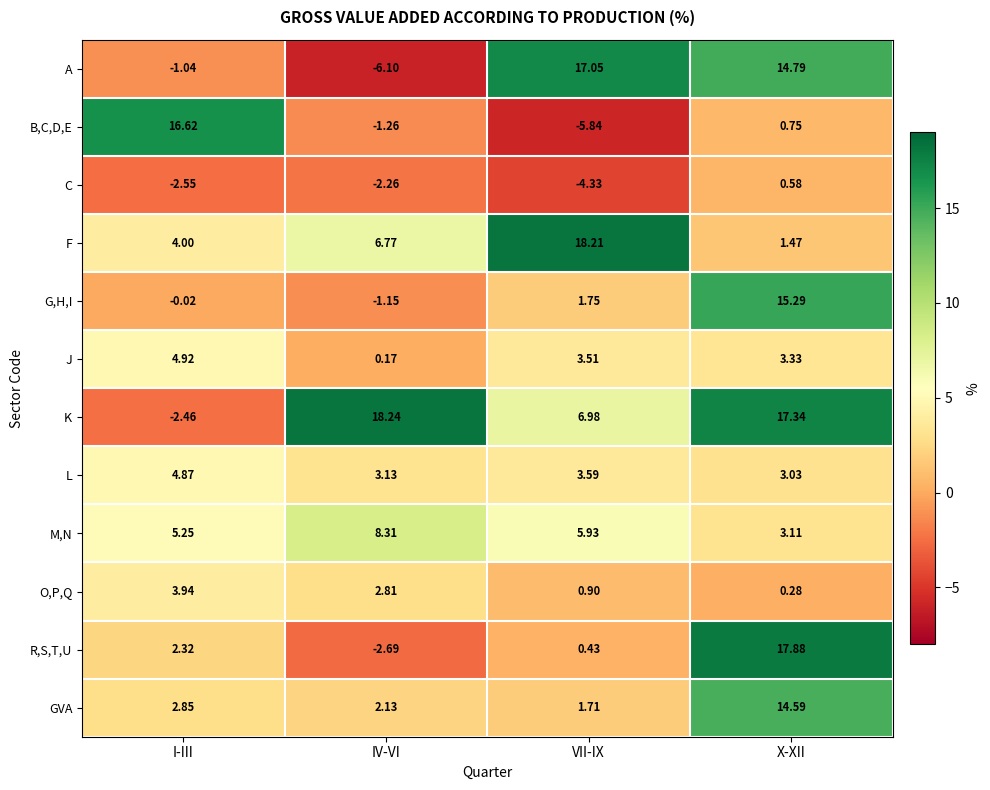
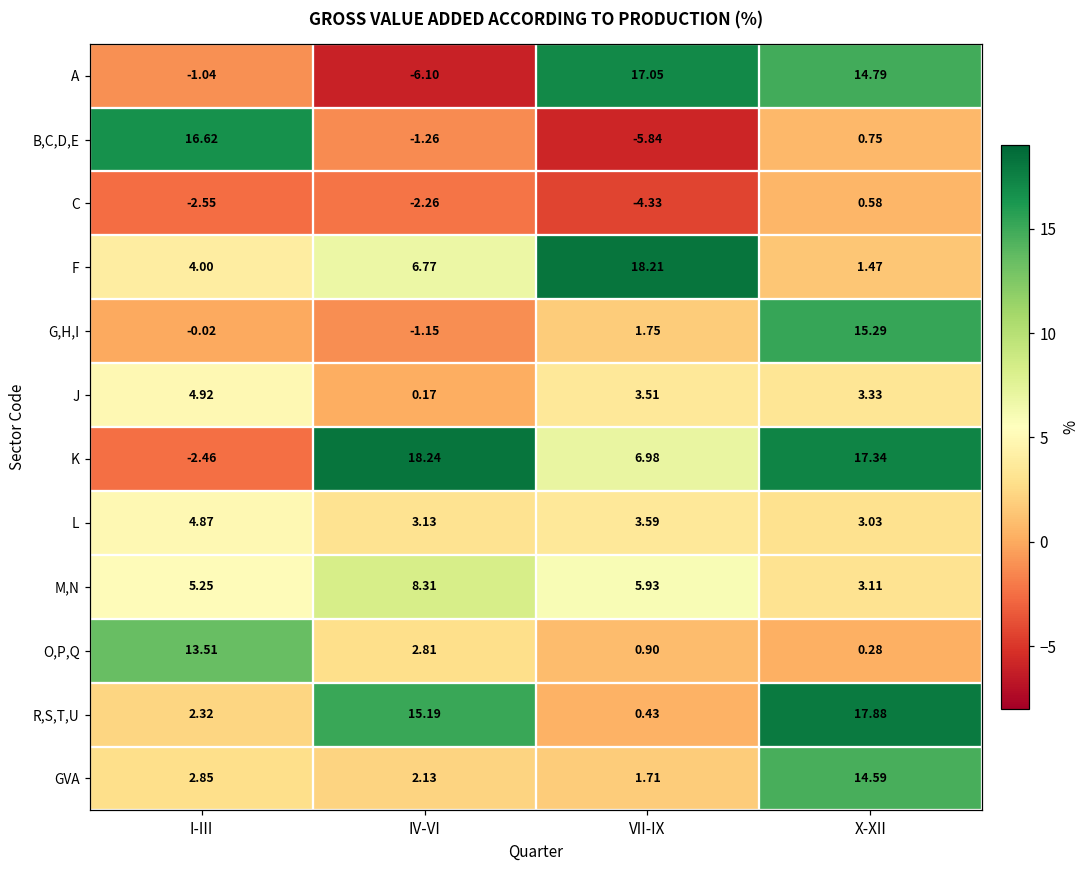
  {
    "A": {
      "I-III": -1.04,
      "IV-VI": -6.10,
      "VII-IX": 17.05,
      "X-XII": 14.79
    },
    "B,C,D,E": {
      "I-III": 16.62,
      "IV-VI": -1.26,
      "VII-IX": -5.84,
      "X-XII": 0.75
    },
    "C": {
      "I-III": -2.55,
      "IV-VI": -2.26,
      "VII-IX": -4.33,
      "X-XII": 0.58
    },
    "F": {
      "I-III": 4.00,
      "IV-VI": 6.77,
      "VII-IX": 18.21,
      "X-XII": 1.47
    },
    "G,H,I": {
      "I-III": -0.02,
      "IV-VI": -1.15,
      "VII-IX": 1.75,
      "X-XII": 15.29
    },
    "J": {
      "I-III": 4.92,
      "IV-VI": 0.17,
      "VII-IX": 3.51,
      "X-XII": 3.33
    },
    "K": {
      "I-III": -2.46,
      "IV-VI": 18.24,
      "VII-IX": 6.98,
      "X-XII": 17.34
    },
    "L": {
      "I-III": 4.87,
      "IV-VI": 3.13,
      "VII-IX": 3.59,
      "X-XII": 3.03
    },
    "M,N": {
      "I-III": 5.25,
      "IV-VI": 8.31,
      "VII-IX": 5.93,
      "X-XII": 3.11
    },
    "O,P,Q": {
-     "I-III": 3.94,
+     "I-III": 13.51,
      "IV-VI": 2.81,
      "VII-IX": 0.90,
      "X-XII": 0.28
    },
    "R,S,T,U": {
      "I-III": 2.32,
-     "IV-VI": -2.69,
+     "IV-VI": 15.19,
      "VII-IX": 0.43,
      "X-XII": 17.88
    },
    "GVA": {
      "I-III": 2.85,
      "IV-VI": 2.13,
      "VII-IX": 1.71,
      "X-XII": 14.59
    }
  }
